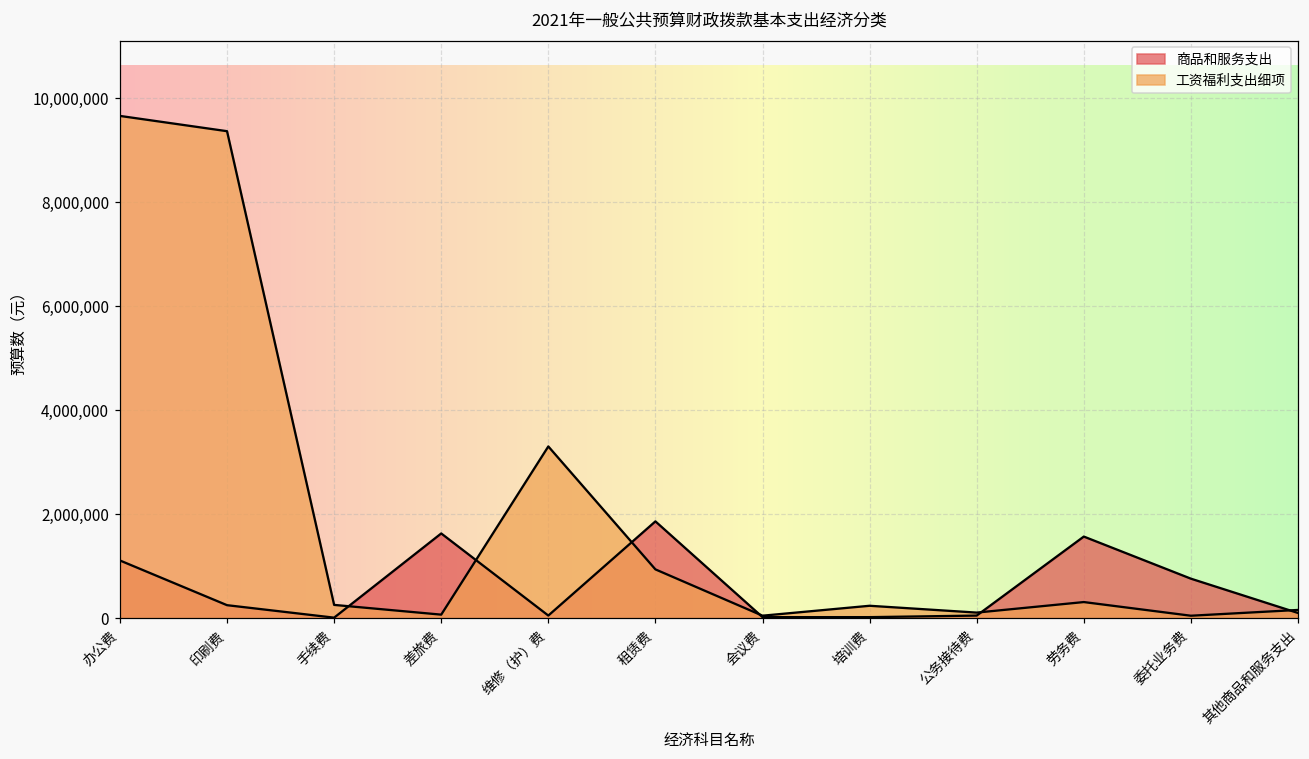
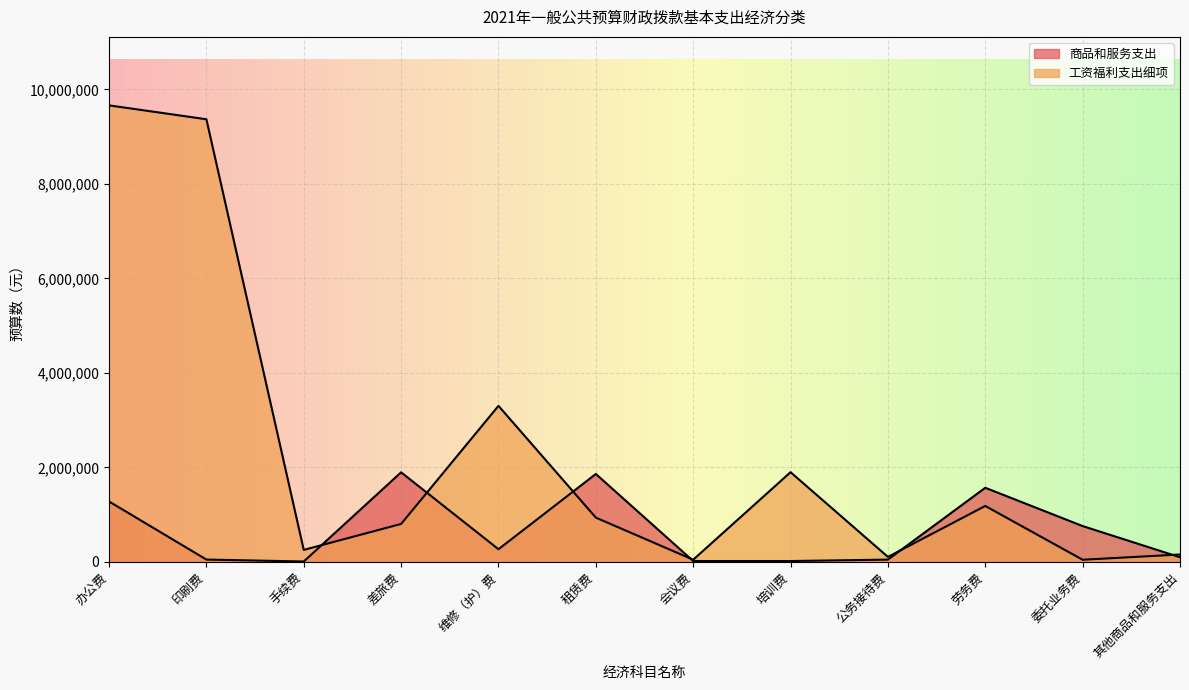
  {
    "商品和服务支出": {
-     "办公费": "1,100,000",
-     "印刷费": "300,000",
+     "办公费": "1,300,000",
+     "印刷费": "100,000",
      "手续费": "0",
-     "差旅费": "1,600,000",
-     "维修（护）费": "100,000",
+     "差旅费": "1,900,000",
+     "维修（护）费": "300,000",
      "租赁费": "1,900,000",
      "培训费": "0",
      "公务接待费": "100,000",
      "劳务费": "1,600,000",
      "委托业务费": "800,000",
      "其他商品和服务支出": "100,000"
    },
    "工资福利支出细项": {
      "办公费": "9,700,000",
      "印刷费": "9,400,000",
      "手续费": "300,000",
-     "差旅费": "100,000",
+     "差旅费": "800,000",
      "维修（护）费": "3,300,000",
      "租赁费": "900,000",
-     "培训费": "200,000",
+     "培训费": "1,900,000",
      "公务接待费": "100,000",
-     "劳务费": "300,000",
+     "劳务费": "1,200,000",
      "委托业务费": "0",
      "其他商品和服务支出": "200,000"
    }
  }
